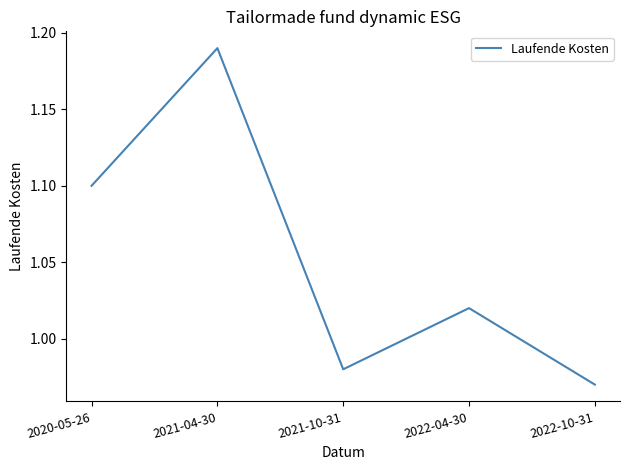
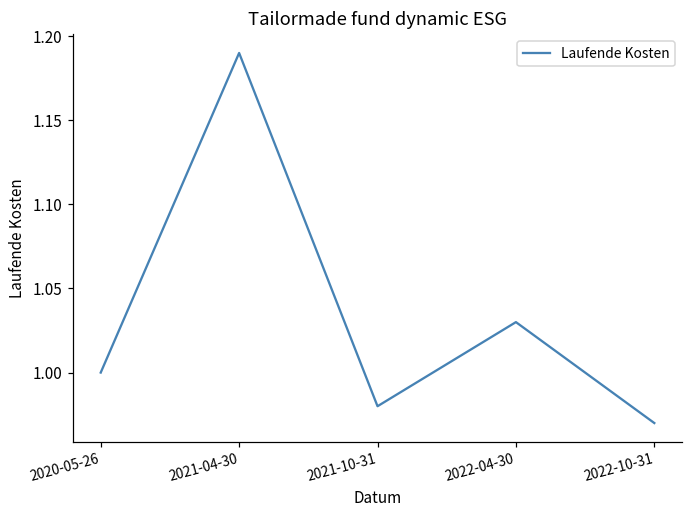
  {
-   "2020-05-26": 1.1,
+   "2020-05-26": 1.0,
    "2021-04-30": 1.19,
    "2021-10-31": 0.98,
-   "2022-04-30": 1.02,
+   "2022-04-30": 1.03,
    "2022-10-31": 0.97
  }
